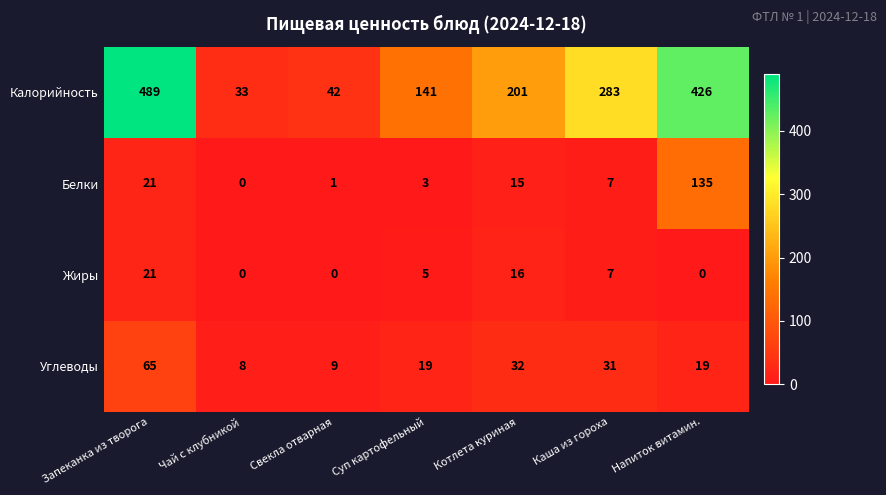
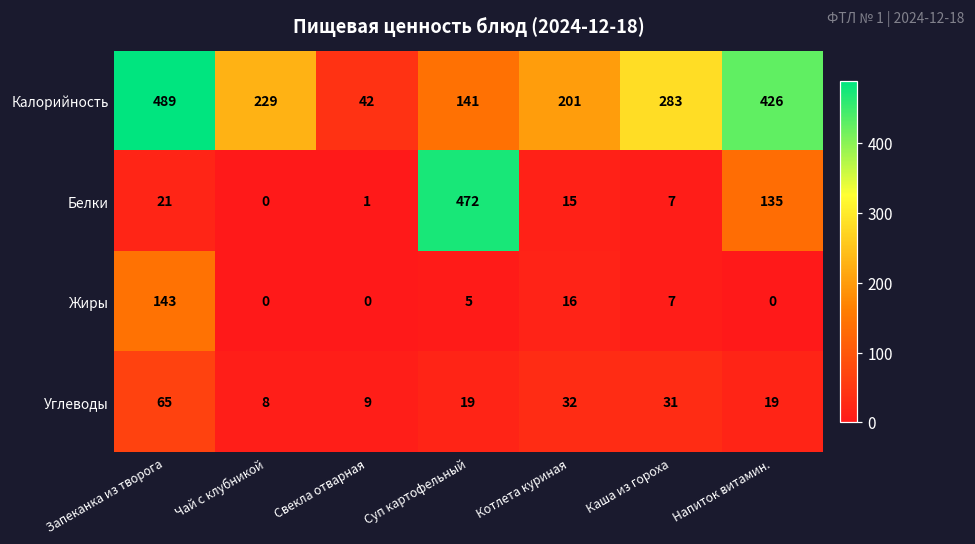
  {
    "Калорийность": {
      "Запеканка из творога": 489,
-     "Чай с клубникой": 33,
+     "Чай с клубникой": 229,
      "Свекла отварная": 42,
      "Суп картофельный": 141,
      "Котлета куриная": 201,
      "Каша из гороха": 283,
      "Напиток витамин.": 426
    },
    "Белки": {
      "Запеканка из творога": 21,
      "Чай с клубникой": 0,
      "Свекла отварная": 1,
-     "Суп картофельный": 3,
+     "Суп картофельный": 472,
      "Котлета куриная": 15,
      "Каша из гороха": 7,
      "Напиток витамин.": 135
    },
    "Жиры": {
-     "Запеканка из творога": 21,
+     "Запеканка из творога": 143,
      "Чай с клубникой": 0,
      "Свекла отварная": 0,
      "Суп картофельный": 5,
      "Котлета куриная": 16,
      "Каша из гороха": 7,
      "Напиток витамин.": 0
    },
    "Углеводы": {
      "Запеканка из творога": 65,
      "Чай с клубникой": 8,
      "Свекла отварная": 9,
      "Суп картофельный": 19,
      "Котлета куриная": 32,
      "Каша из гороха": 31,
      "Напиток витамин.": 19
    }
  }
